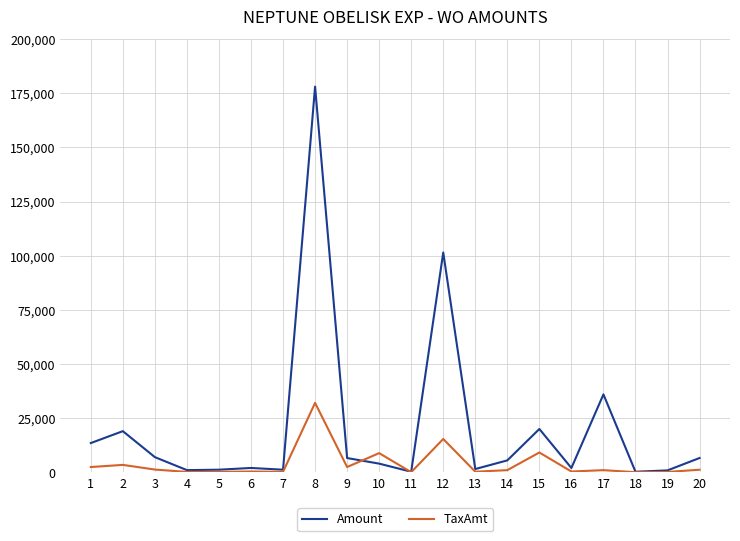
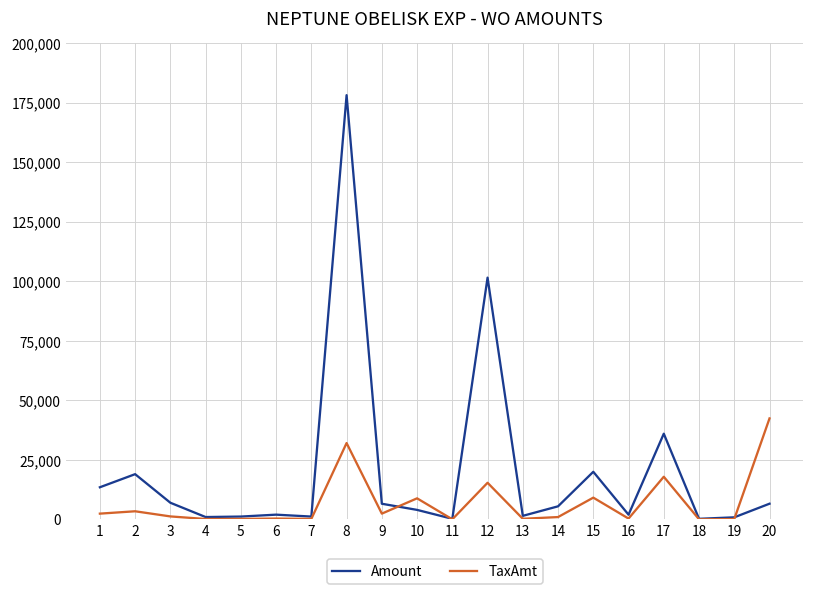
  {
    "Amount": {
      "1": "14,000",
      "2": "19,000",
      "3": "7,000",
      "6": "2,000",
      "8": "178,000",
      "9": "7,000",
      "10": "4,000",
      "12": "102,000",
      "13": "2,000",
      "14": "6,000",
      "15": "20,000",
      "16": "2,000",
      "17": "36,000",
      "20": "7,000"
    },
    "TaxAmt": {
      "1": "2,000",
      "2": "3,000",
      "3": "1,000",
      "6": "0",
      "8": "32,000",
      "9": "2,000",
      "10": "9,000",
      "12": "15,000",
      "13": "0",
      "14": "1,000",
      "15": "9,000",
      "16": "0",
-     "17": "1,000",
-     "20": "1,000"
+     "17": "18,000",
+     "20": "42,000"
    }
  }
